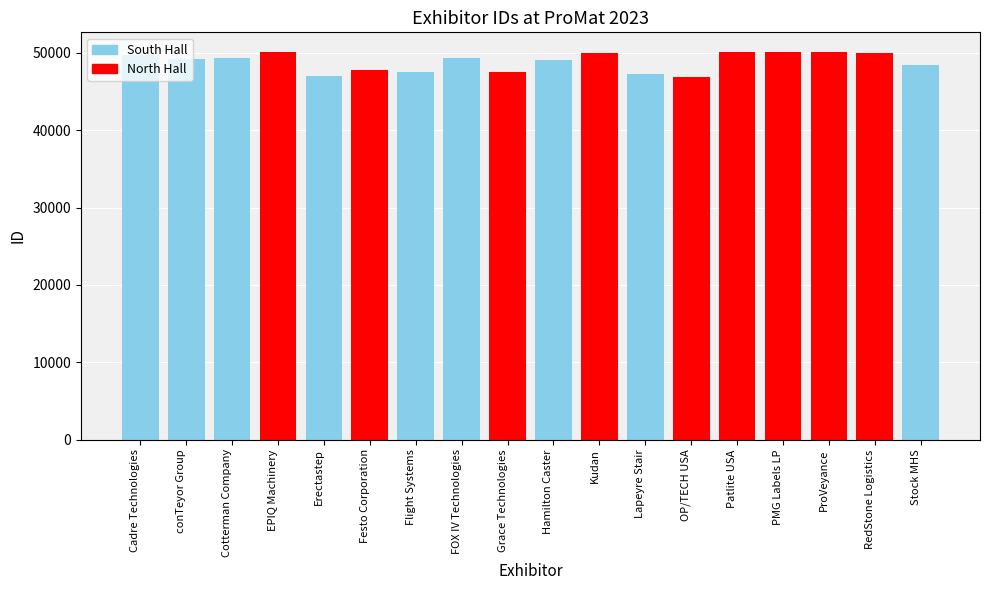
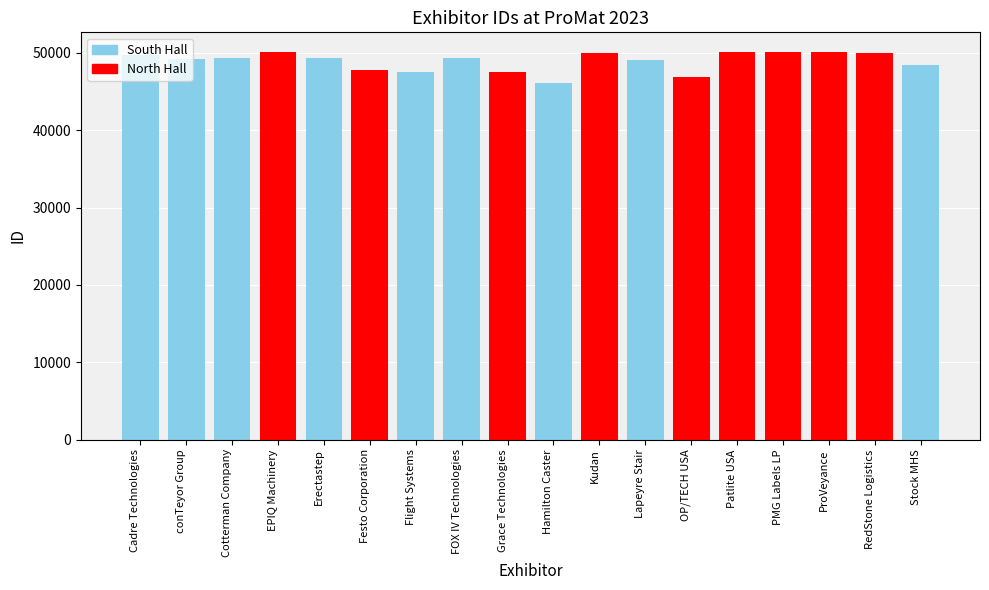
  {
    "Cotterman Company": 49000,
    "EPIQ Machinery": 50000,
-   "Erectastep": 47000,
+   "Erectastep": 49000,
    "Festo Corporation": 48000,
    "Flight Systems": 47000,
    "FOX IV Technologies": 49000,
    "Grace Technologies": 47000,
-   "Hamilton Caster": 49000,
+   "Hamilton Caster": 46000,
    "Kudan": 50000,
-   "Lapeyre Stair": 47000,
+   "Lapeyre Stair": 49000,
    "OP/TECH USA": 47000,
    "Patlite USA": 50000,
    "PMG Labels LP": 50000,
    "ProVeyance": 50000,
    "RedStone Logistics": 50000,
    "Stock MHS": 48000
  }
